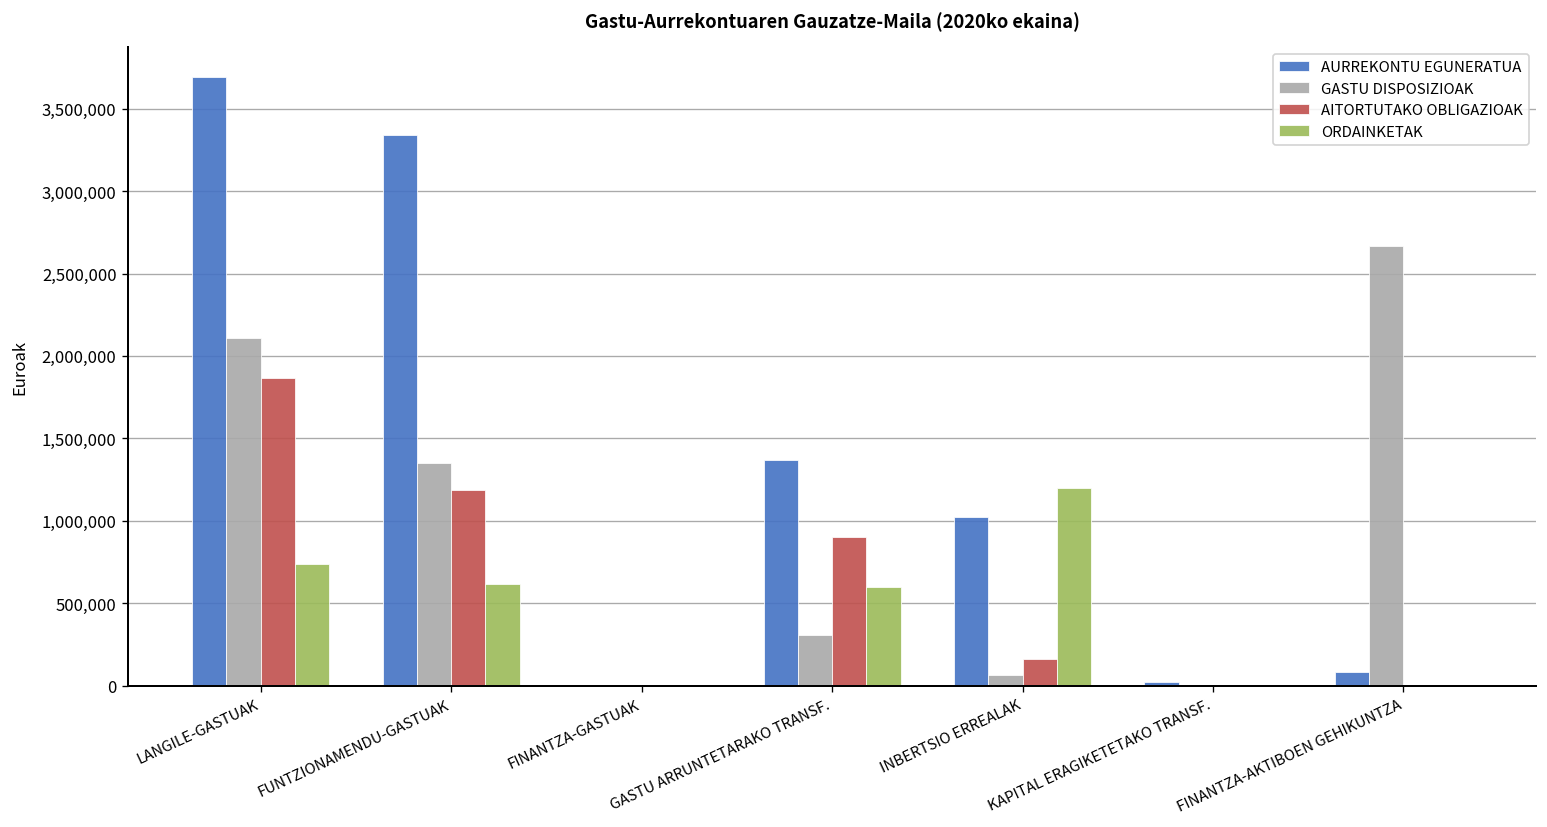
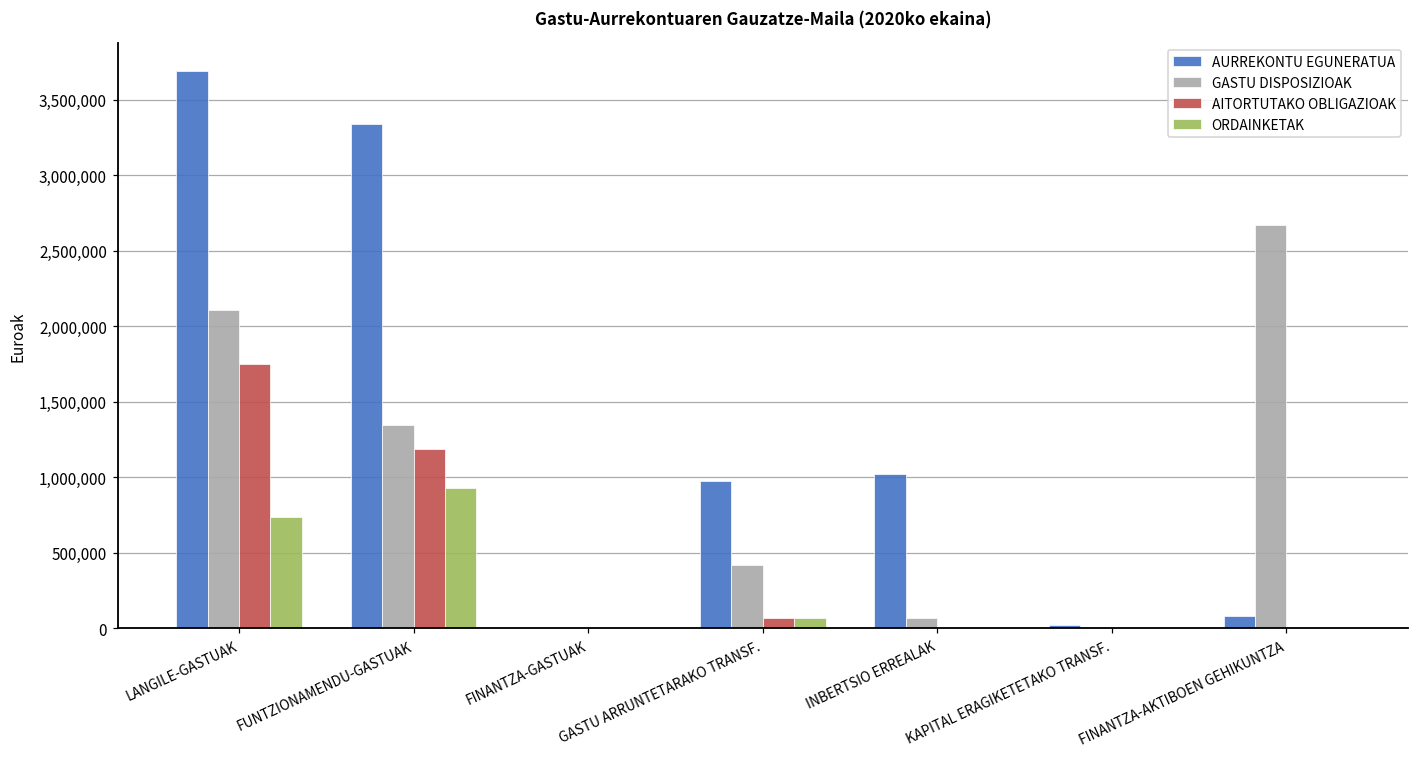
  {
    "AURREKONTU EGUNERATUA": {
      "LANGILE-GASTUAK": "3,690,000",
      "FUNTZIONAMENDU-GASTUAK": "3,340,000",
-     "GASTU ARRUNTETARAKO TRANSF.": "1,370,000",
+     "GASTU ARRUNTETARAKO TRANSF.": "980,000",
      "INBERTSIO ERREALAK": "1,020,000",
      "KAPITAL ERAGIKETETAKO TRANSF.": "20,000",
      "FINANTZA-AKTIBOEN GEHIKUNTZA": "80,000"
    },
    "GASTU DISPOSIZIOAK": {
      "LANGILE-GASTUAK": "2,110,000",
      "FUNTZIONAMENDU-GASTUAK": "1,350,000",
      "FINANTZA-GASTUAK": "0",
-     "GASTU ARRUNTETARAKO TRANSF.": "310,000",
+     "GASTU ARRUNTETARAKO TRANSF.": "420,000",
      "INBERTSIO ERREALAK": "70,000",
      "FINANTZA-AKTIBOEN GEHIKUNTZA": "2,670,000"
    },
    "AITORTUTAKO OBLIGAZIOAK": {
-     "LANGILE-GASTUAK": "1,870,000",
+     "LANGILE-GASTUAK": "1,750,000",
      "FUNTZIONAMENDU-GASTUAK": "1,190,000",
      "FINANTZA-GASTUAK": "0",
-     "GASTU ARRUNTETARAKO TRANSF.": "900,000",
-     "INBERTSIO ERREALAK": "160,000",
+     "GASTU ARRUNTETARAKO TRANSF.": "70,000",
+     "INBERTSIO ERREALAK": "0",
      "KAPITAL ERAGIKETETAKO TRANSF.": "0"
    },
    "ORDAINKETAK": {
      "LANGILE-GASTUAK": "740,000",
-     "FUNTZIONAMENDU-GASTUAK": "620,000",
+     "FUNTZIONAMENDU-GASTUAK": "930,000",
      "FINANTZA-GASTUAK": "0",
-     "GASTU ARRUNTETARAKO TRANSF.": "600,000",
-     "INBERTSIO ERREALAK": "1,200,000",
+     "GASTU ARRUNTETARAKO TRANSF.": "70,000",
+     "INBERTSIO ERREALAK": "0",
      "KAPITAL ERAGIKETETAKO TRANSF.": "0"
    }
  }
